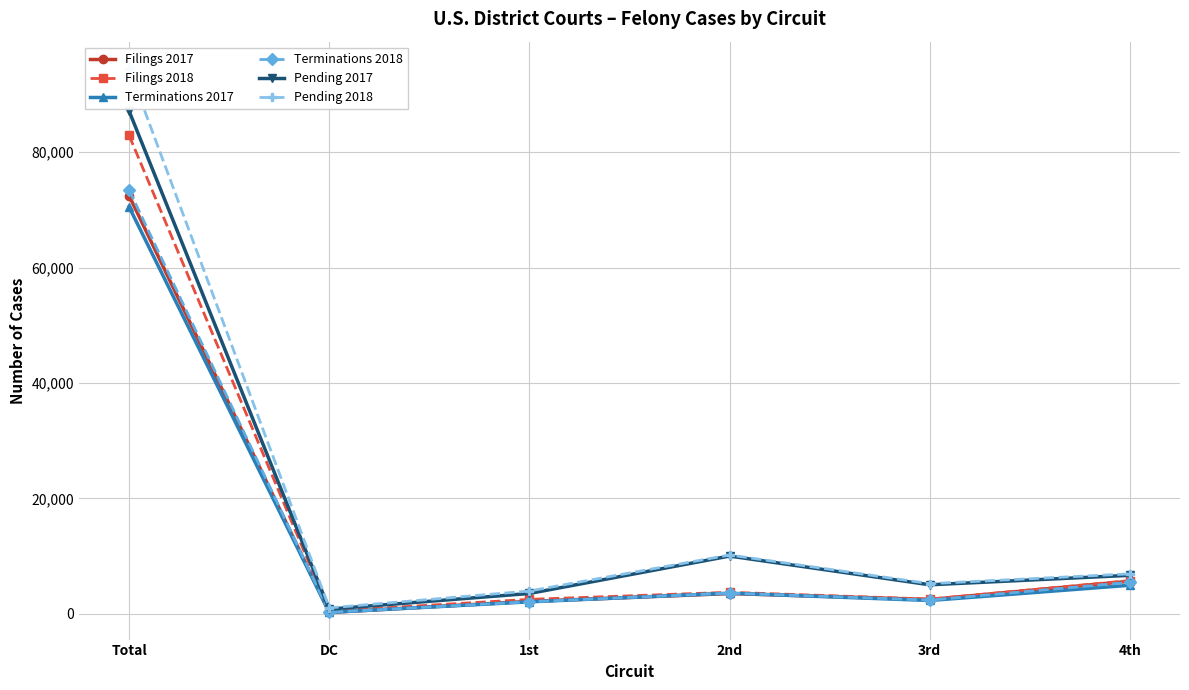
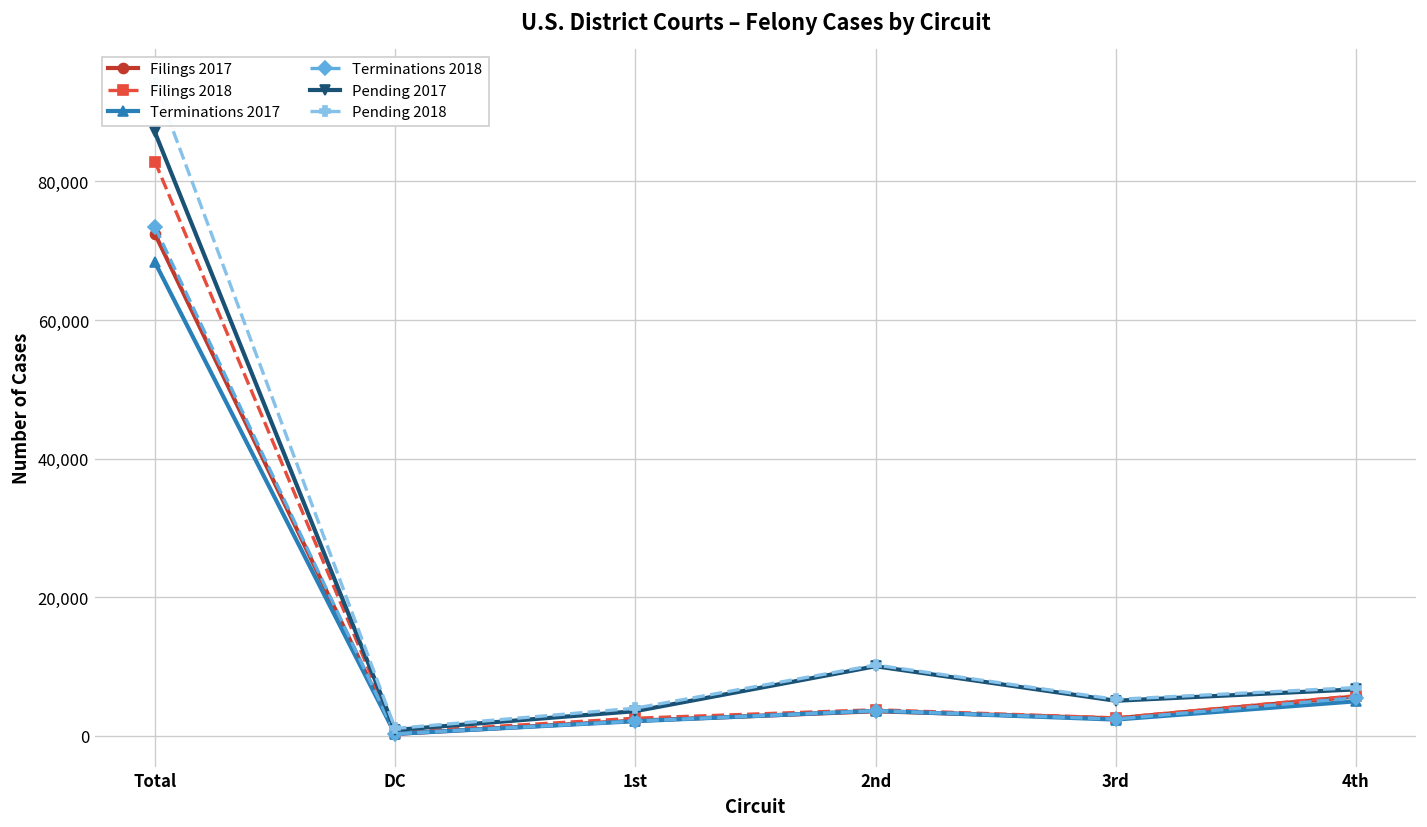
  {
    "Terminations 2017": {
-     "Total": "71,000",
+     "Total": "68,000",
      "4th": "5,000"
    },
    "Pending 2017": {
      "Total": "87,000"
    }
  }
